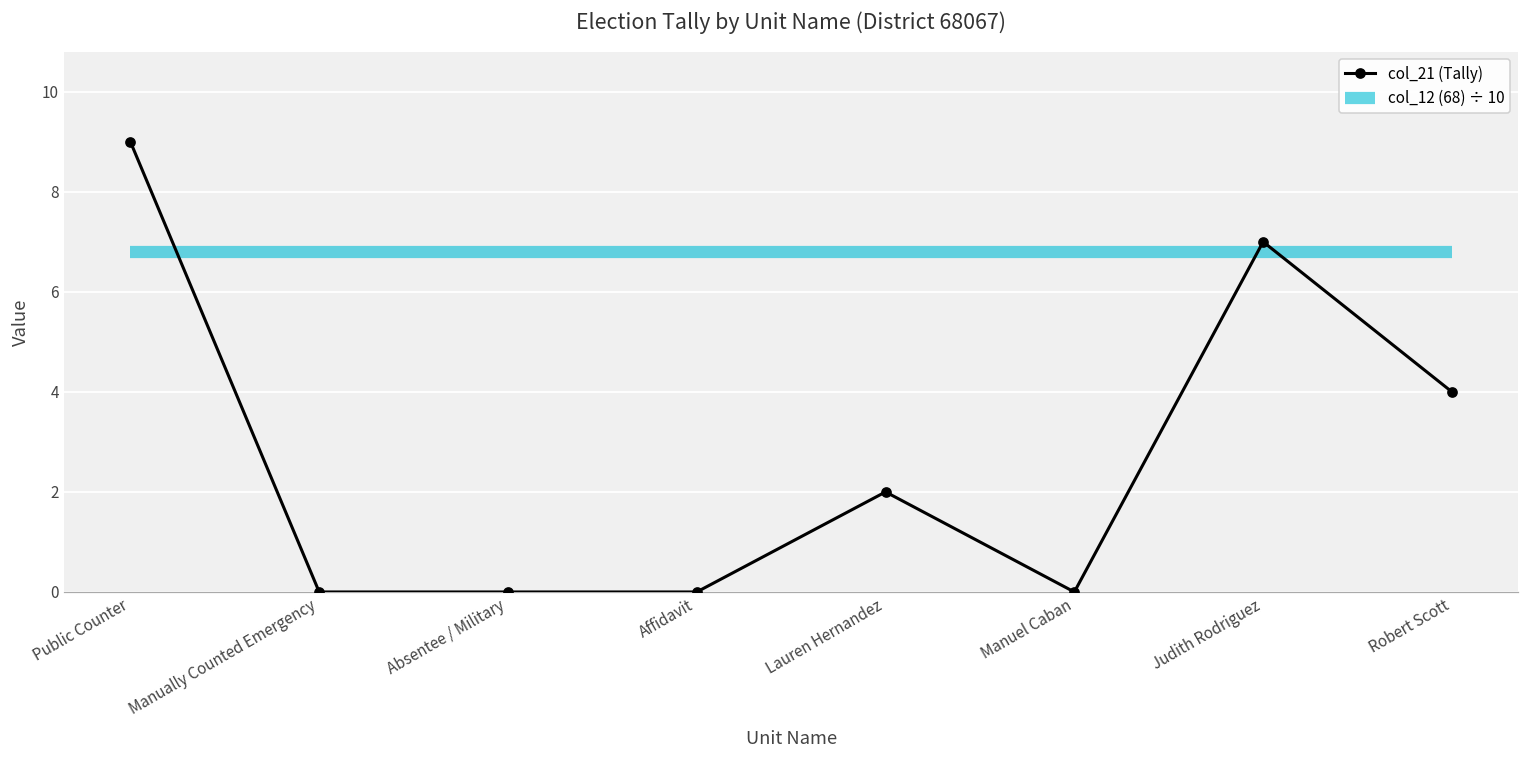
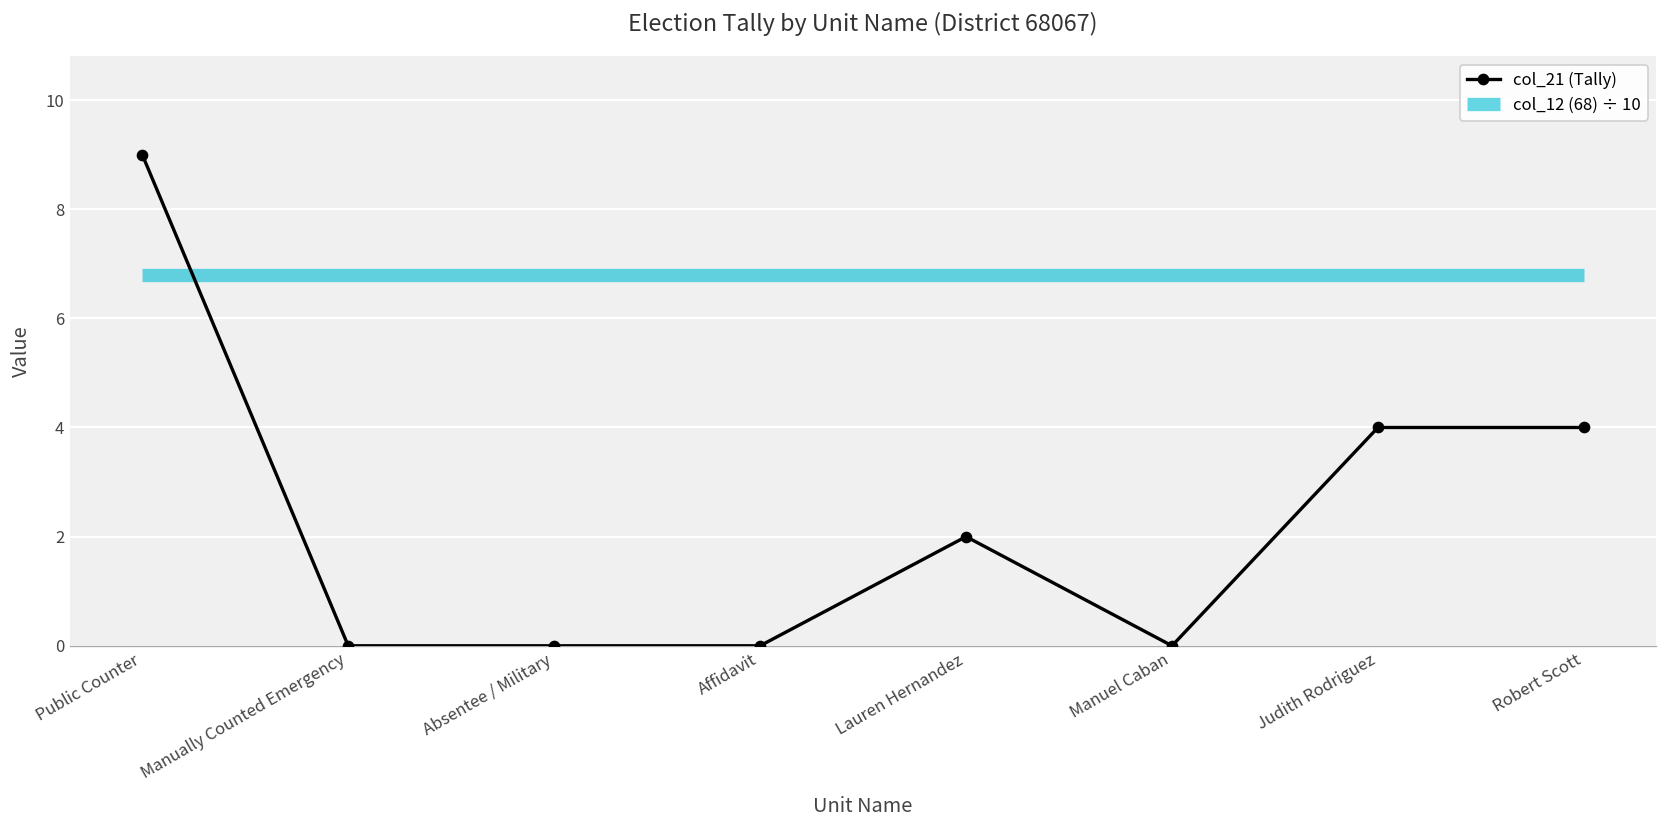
  {
    "col_21 (Tally)": {
      "Public Counter": 9,
      "Manually Counted Emergency": 0,
      "Absentee / Military": 0,
      "Affidavit": 0,
      "Lauren Hernandez": 2,
      "Manuel Caban": 0,
-     "Judith Rodriguez": 7,
+     "Judith Rodriguez": 4,
      "Robert Scott": 4
    },
    "col_12 (68) ÷ 10": {
      "Public Counter": 6.8,
      "Manually Counted Emergency": 6.8,
      "Absentee / Military": 6.8,
      "Affidavit": 6.8,
      "Lauren Hernandez": 6.8,
      "Manuel Caban": 6.8,
      "Judith Rodriguez": 6.8,
      "Robert Scott": 6.8
    }
  }
